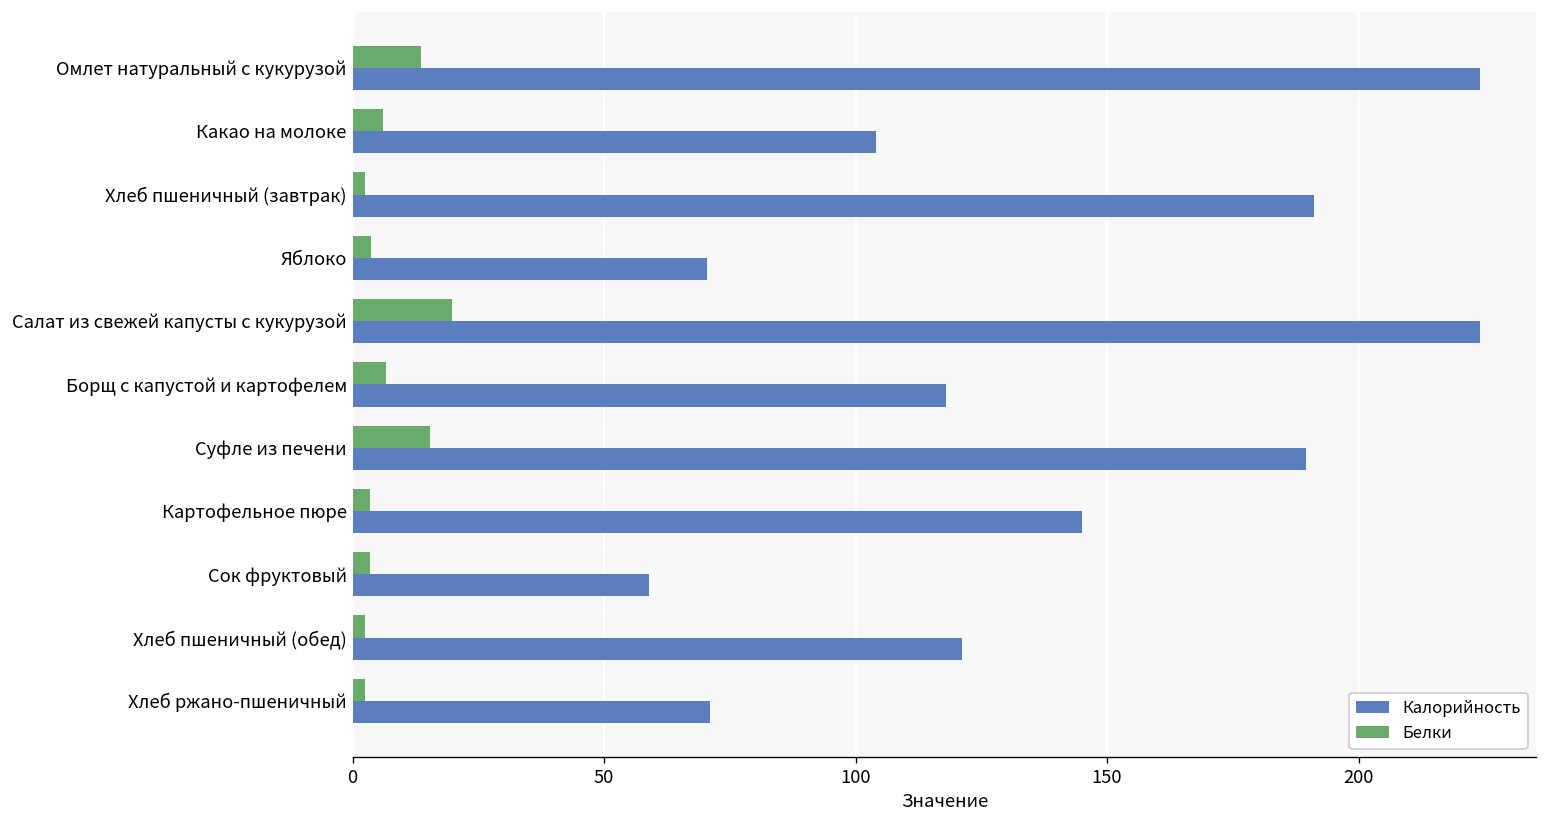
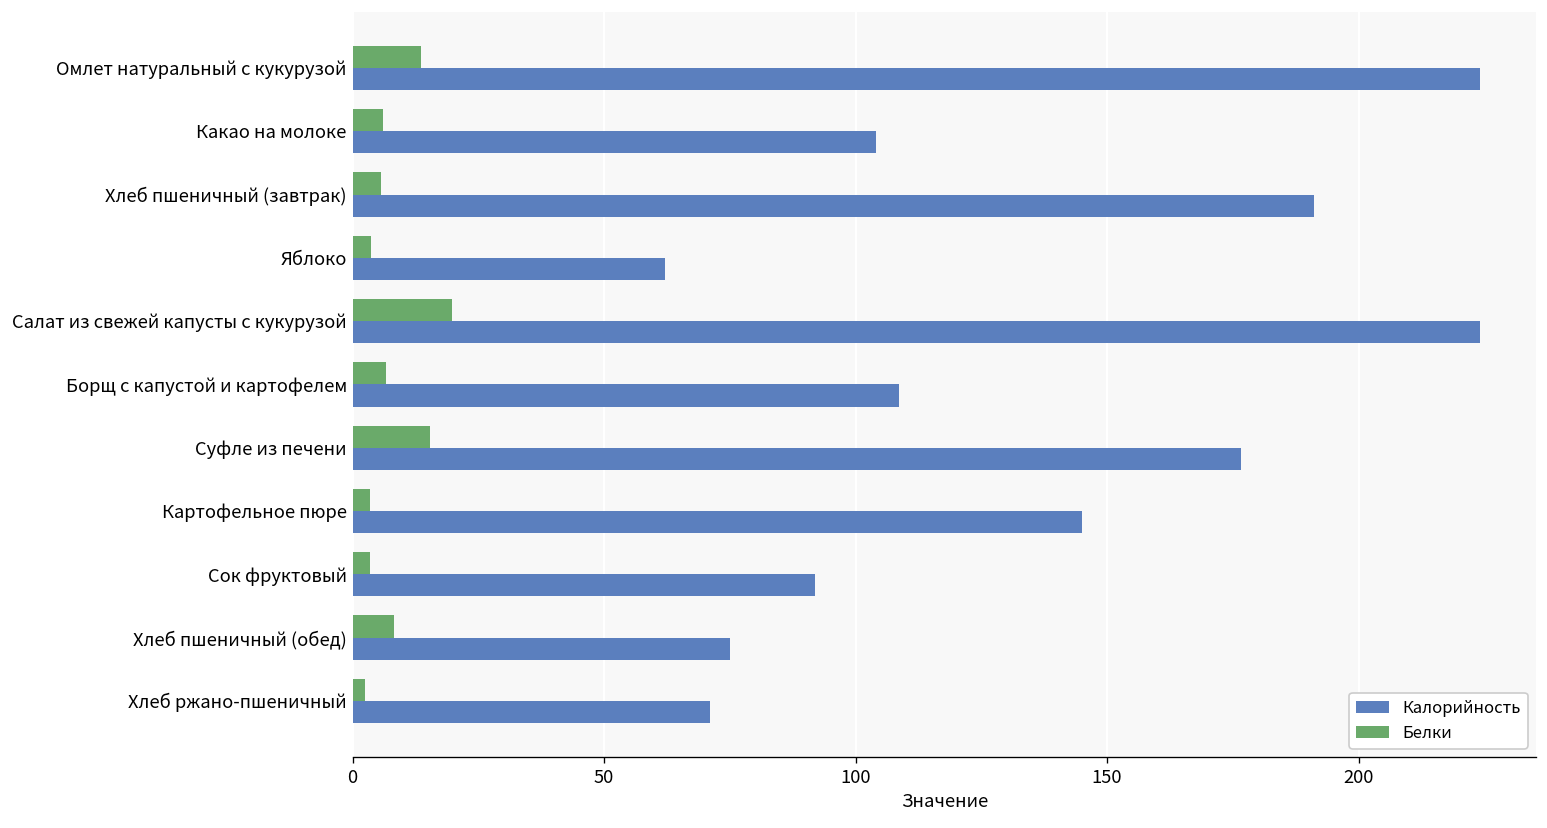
  {
    "Калорийность": {
      "Омлет натуральный с кукурузой": 224,
      "Какао на молоке": 104,
      "Хлеб пшеничный (завтрак)": 191,
-     "Яблоко": 71,
+     "Яблоко": 62,
      "Салат из свежей капусты с кукурузой": 224,
-     "Борщ с капустой и картофелем": 118,
-     "Суфле из печени": 190,
+     "Борщ с капустой и картофелем": 109,
+     "Суфле из печени": 177,
      "Картофельное пюре": 145,
-     "Сок фруктовый": 59,
-     "Хлеб пшеничный (обед)": 121,
+     "Сок фруктовый": 92,
+     "Хлеб пшеничный (обед)": 75,
      "Хлеб ржано-пшеничный": 71
    },
    "Белки": {
      "Омлет натуральный с кукурузой": 14,
      "Какао на молоке": 6,
-     "Хлеб пшеничный (завтрак)": 2,
+     "Хлеб пшеничный (завтрак)": 6,
      "Яблоко": 4,
      "Салат из свежей капусты с кукурузой": 20,
      "Борщ с капустой и картофелем": 7,
      "Суфле из печени": 15,
      "Картофельное пюре": 3,
      "Сок фруктовый": 3,
-     "Хлеб пшеничный (обед)": 2,
+     "Хлеб пшеничный (обед)": 8,
      "Хлеб ржано-пшеничный": 2
    }
  }
